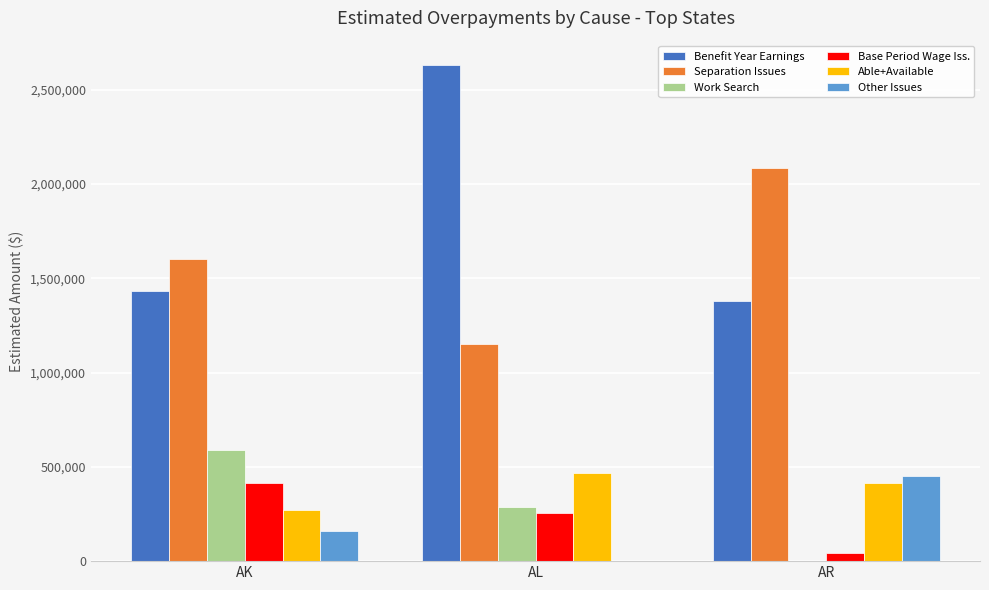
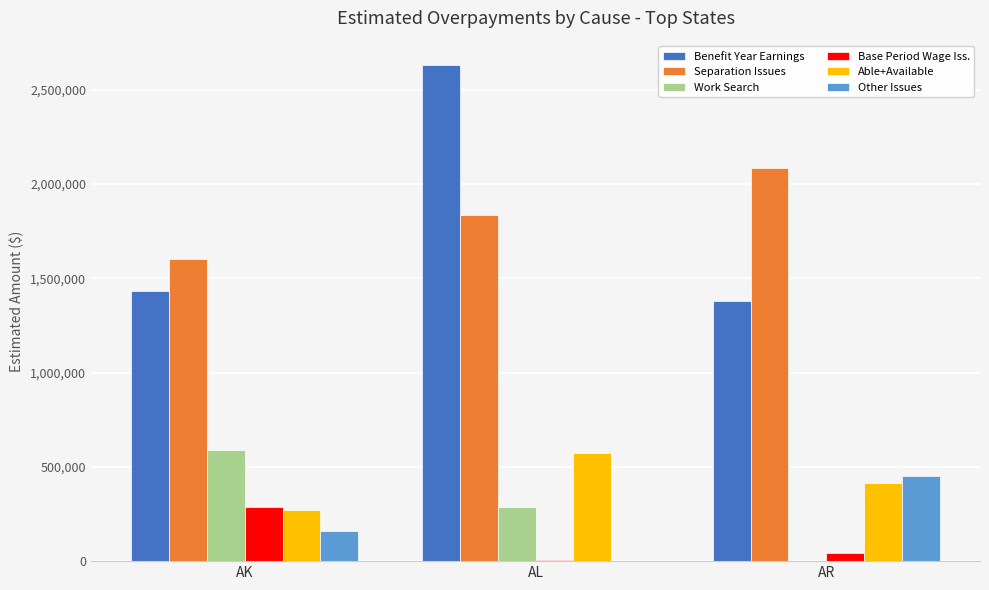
  {
    "Separation Issues": {
      "AK": "1,600,000",
-     "AL": "1,150,000",
+     "AL": "1,830,000",
      "AR": "2,090,000"
    },
    "Work Search": {
      "AK": "590,000",
      "AL": "290,000",
      "AR": "0"
    },
    "Base Period Wage Iss.": {
-     "AK": "410,000",
-     "AL": "250,000",
+     "AK": "290,000",
+     "AL": "10,000",
      "AR": "40,000"
    },
    "Able+Available": {
      "AK": "270,000",
-     "AL": "470,000",
+     "AL": "570,000",
      "AR": "410,000"
    }
  }
